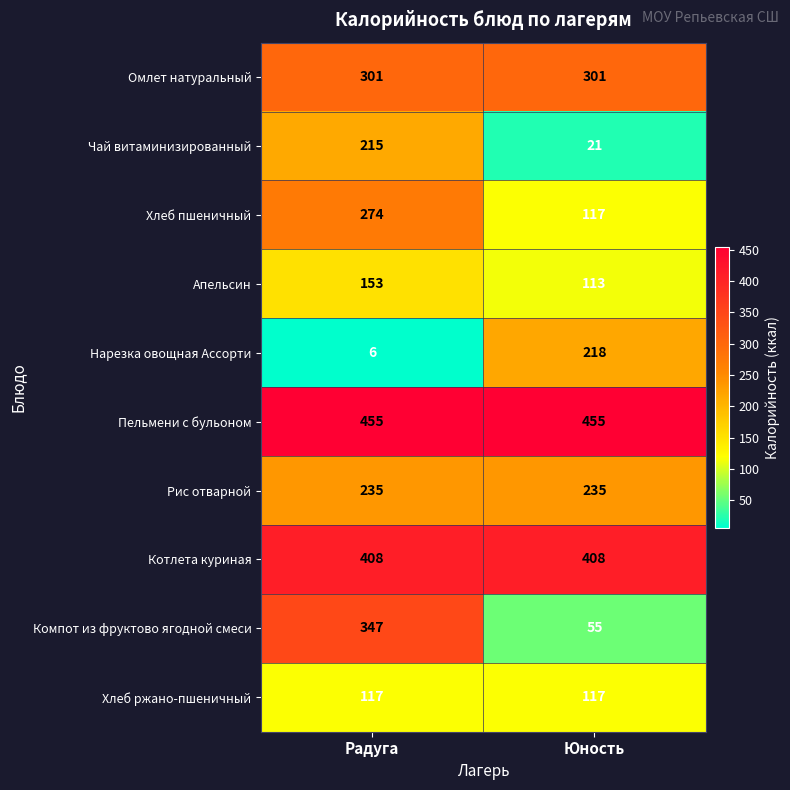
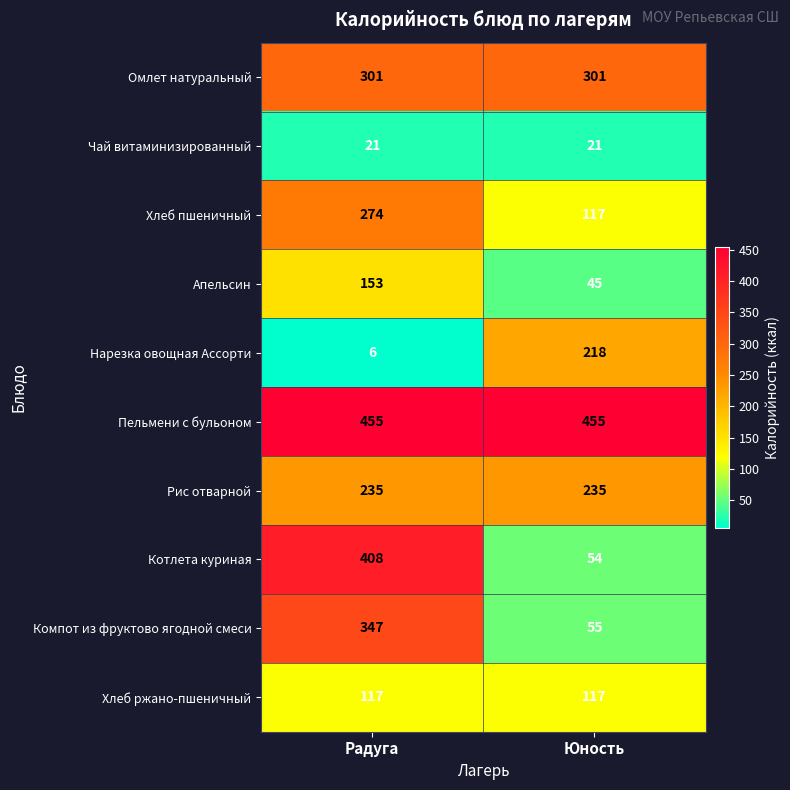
  {
    "Омлет натуральный": {
      "Радуга": 301,
      "Юность": 301
    },
    "Чай витаминизированный": {
-     "Радуга": 215,
+     "Радуга": 21,
      "Юность": 21
    },
    "Хлеб пшеничный": {
      "Радуга": 274,
      "Юность": 117
    },
    "Апельсин": {
      "Радуга": 153,
-     "Юность": 113
+     "Юность": 45
    },
    "Нарезка овощная Ассорти": {
      "Радуга": 6,
      "Юность": 218
    },
    "Пельмени с бульоном": {
      "Радуга": 455,
      "Юность": 455
    },
    "Рис отварной": {
      "Радуга": 235,
      "Юность": 235
    },
    "Котлета куриная": {
      "Радуга": 408,
-     "Юность": 408
+     "Юность": 54
    },
    "Компот из фруктово ягодной смеси": {
      "Радуга": 347,
      "Юность": 55
    },
    "Хлеб ржано-пшеничный": {
      "Радуга": 117,
      "Юность": 117
    }
  }
